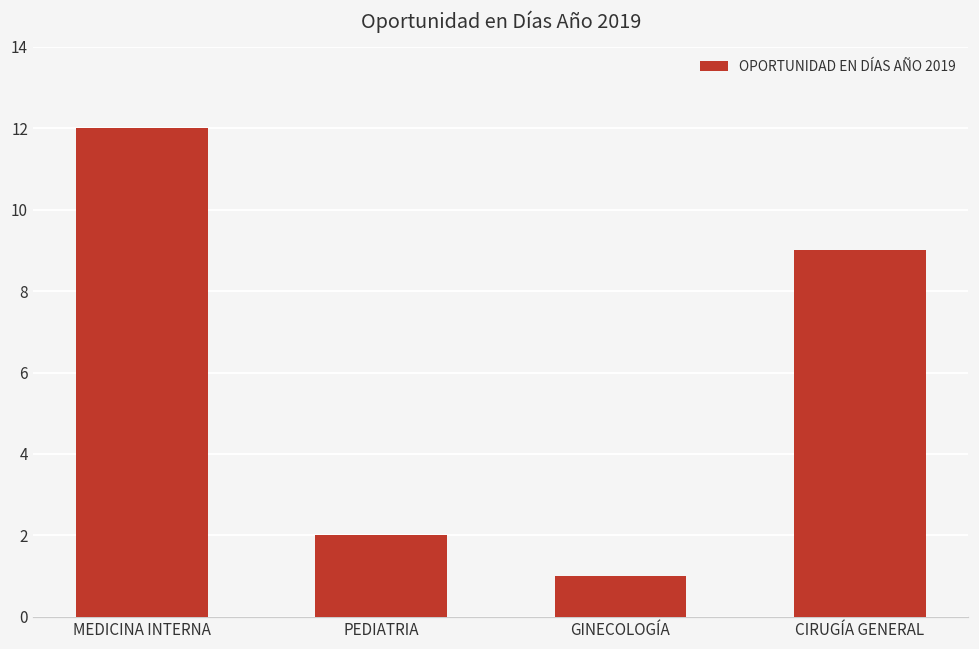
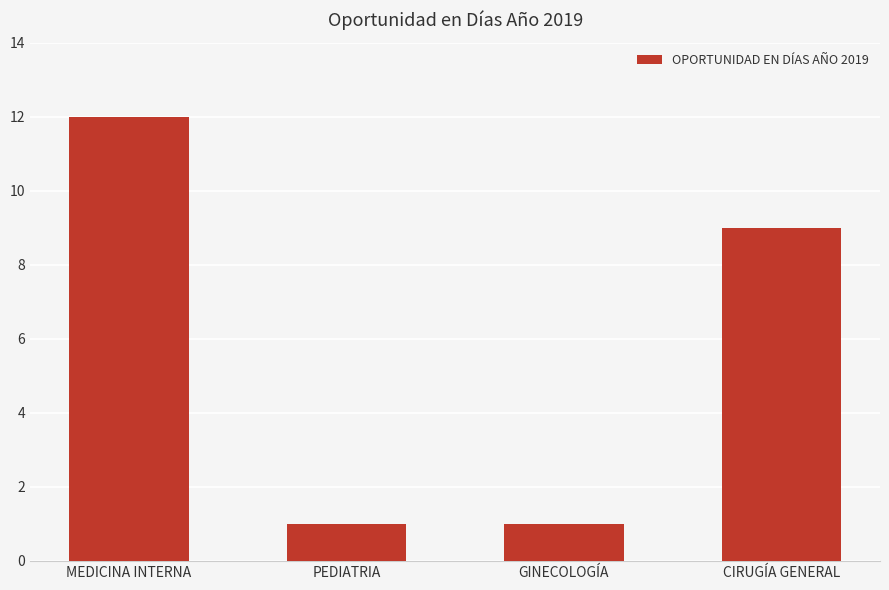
  {
    "MEDICINA INTERNA": 12,
-   "PEDIATRIA": 2,
+   "PEDIATRIA": 1,
    "GINECOLOGÍA": 1,
    "CIRUGÍA GENERAL": 9
  }
